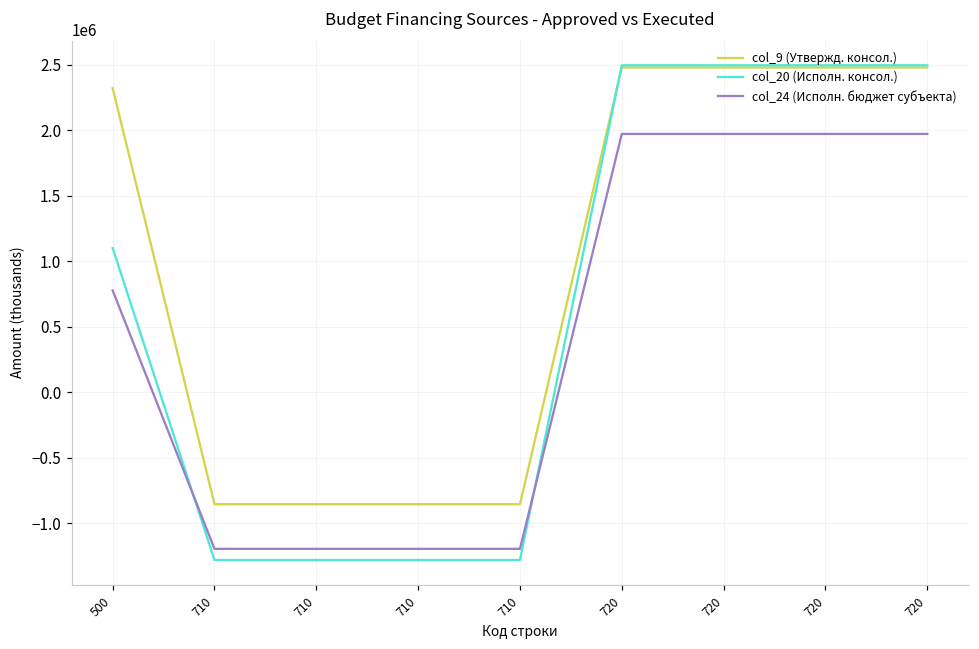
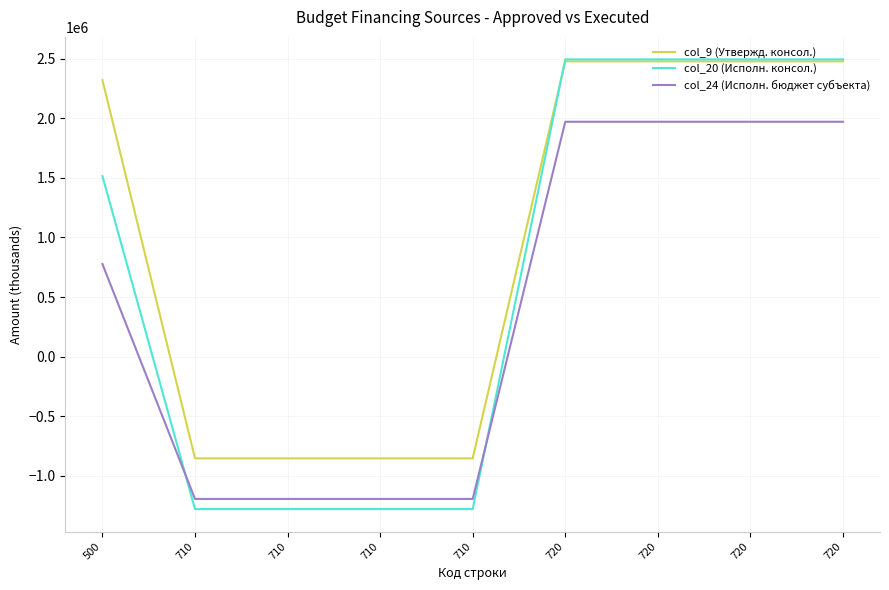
  {
    "col_9 (Утвержд. консол.)": {
      "500": 2320000
    },
    "col_20 (Исполн. консол.)": {
-     "500": 1100000
+     "500": 1510000
    },
    "col_24 (Исполн. бюджет субъекта)": {
      "500": 780000
    }
  }
